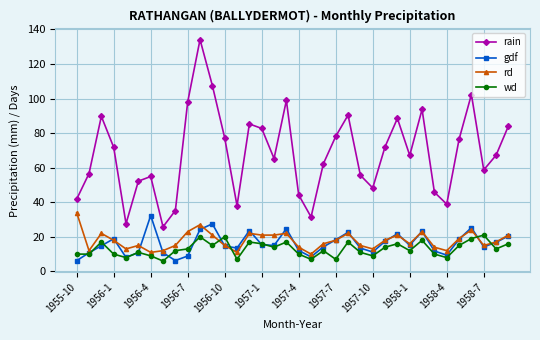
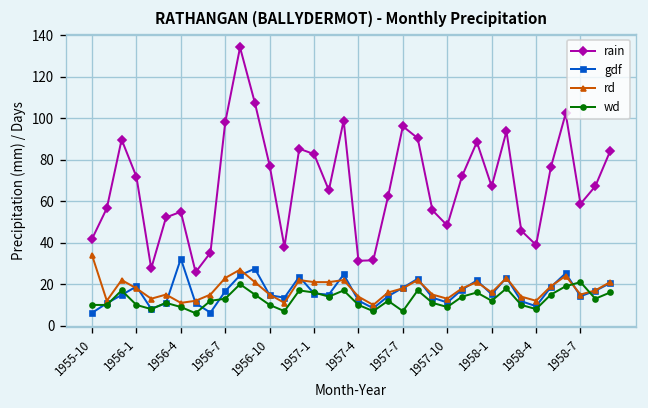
  {
    "rain": {
      "1955-10": 42,
      "1956-1": 72,
      "1956-4": 55,
      "1956-7": 98,
      "1956-10": 77,
      "1957-1": 83,
-     "1957-4": 44,
-     "1957-7": 78,
+     "1957-4": 31,
+     "1957-7": 96,
      "1957-10": 48,
      "1958-1": 67,
      "1958-4": 39,
      "1958-7": 59
    },
    "gdf": {
      "1955-10": 6,
      "1956-4": 32,
-     "1956-7": 9,
+     "1956-7": 17,
      "1957-4": 12,
      "1957-10": 11
    },
    "rd": {
      "1955-10": 34,
      "1956-4": 11,
      "1956-7": 23,
      "1957-1": 21,
      "1957-4": 14,
      "1957-10": 13,
      "1958-4": 12
    },
    "wd": {
      "1955-10": 10,
      "1956-1": 10,
      "1956-4": 9,
      "1956-7": 13,
-     "1956-10": 20,
+     "1956-10": 10,
      "1957-4": 10,
      "1957-7": 7,
      "1957-10": 9,
      "1958-1": 12,
      "1958-7": 21
    }
  }
